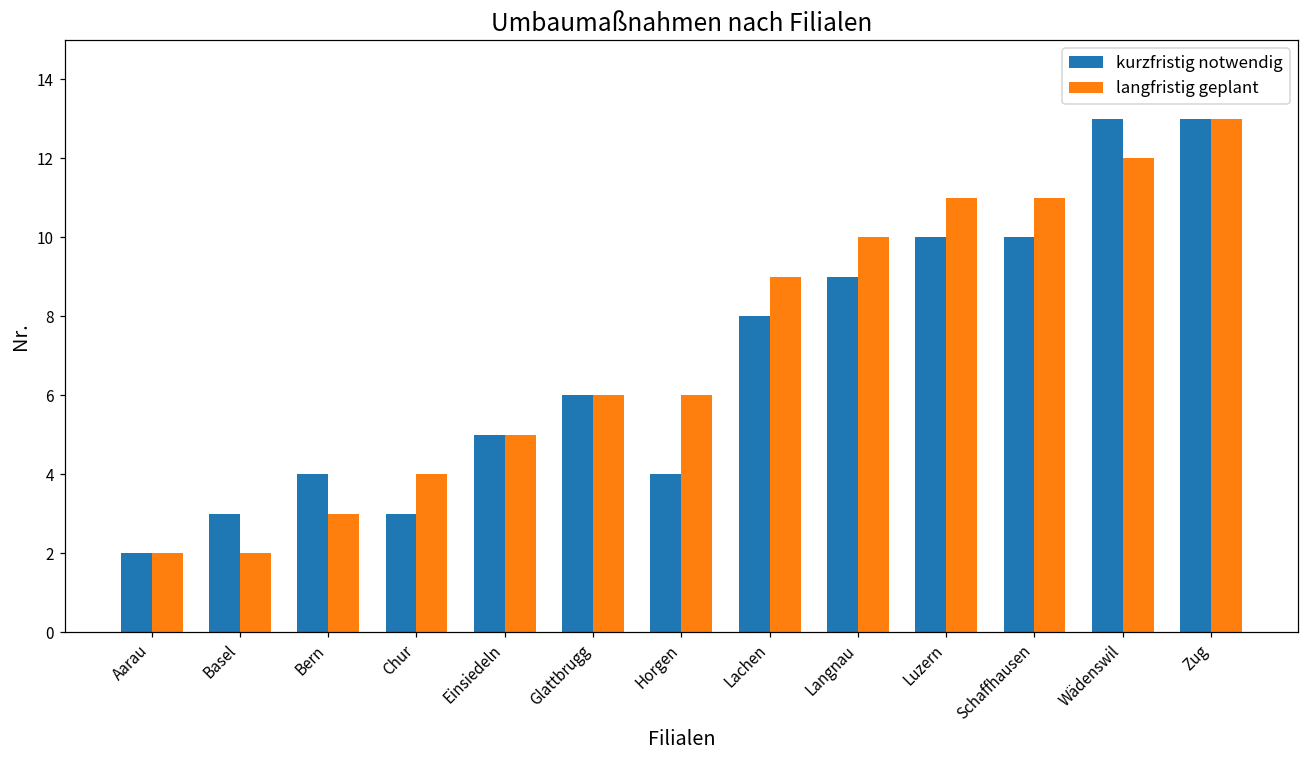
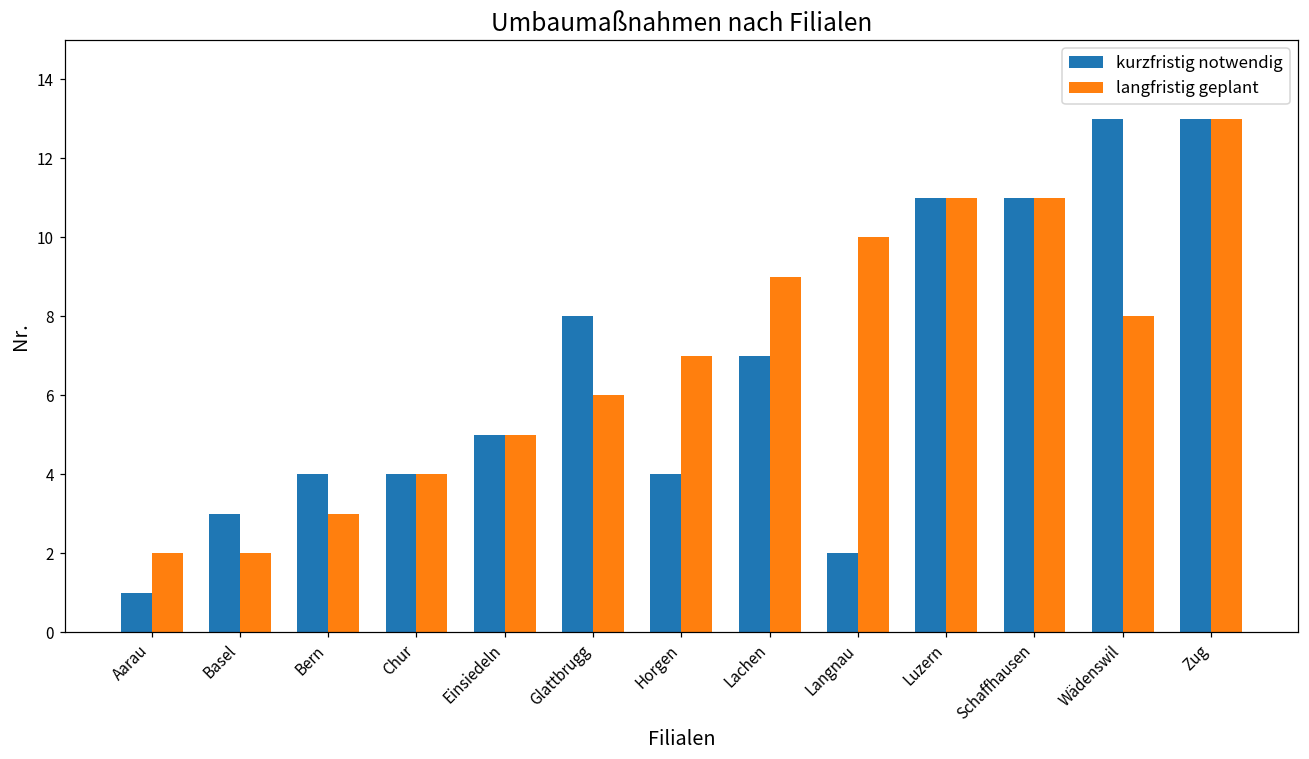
  {
    "kurzfristig notwendig": {
-     "Aarau": 2,
+     "Aarau": 1,
      "Basel": 3,
      "Bern": 4,
-     "Chur": 3,
+     "Chur": 4,
      "Einsiedeln": 5,
-     "Glattbrugg": 6,
+     "Glattbrugg": 8,
      "Horgen": 4,
-     "Lachen": 8,
-     "Langnau": 9,
-     "Luzern": 10,
-     "Schaffhausen": 10,
+     "Lachen": 7,
+     "Langnau": 2,
+     "Luzern": 11,
+     "Schaffhausen": 11,
      "Wädenswil": 13,
      "Zug": 13
    },
    "langfristig geplant": {
      "Aarau": 2,
      "Basel": 2,
      "Bern": 3,
      "Chur": 4,
      "Einsiedeln": 5,
      "Glattbrugg": 6,
-     "Horgen": 6,
+     "Horgen": 7,
      "Lachen": 9,
      "Langnau": 10,
      "Luzern": 11,
      "Schaffhausen": 11,
-     "Wädenswil": 12,
+     "Wädenswil": 8,
      "Zug": 13
    }
  }
